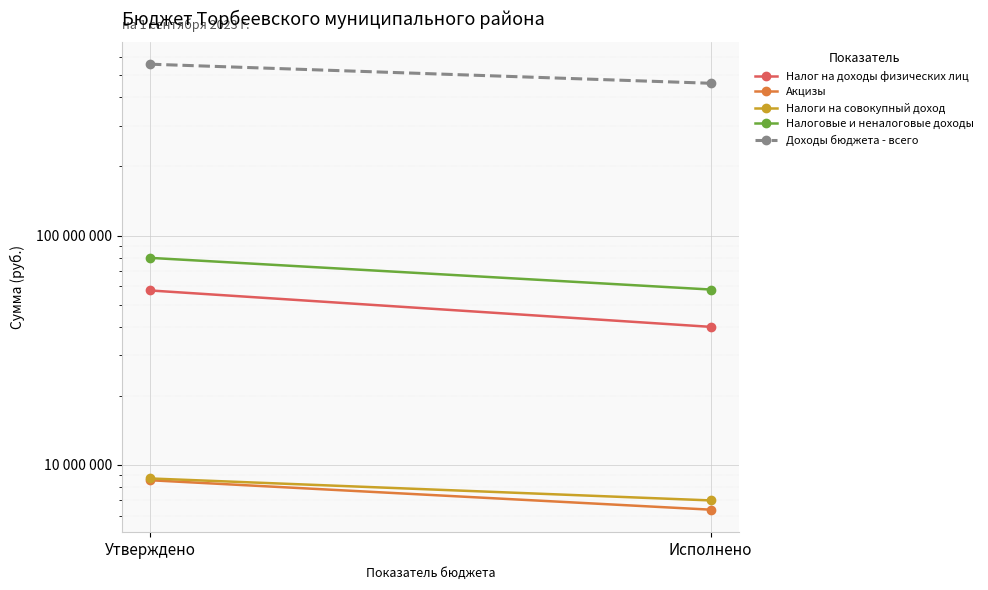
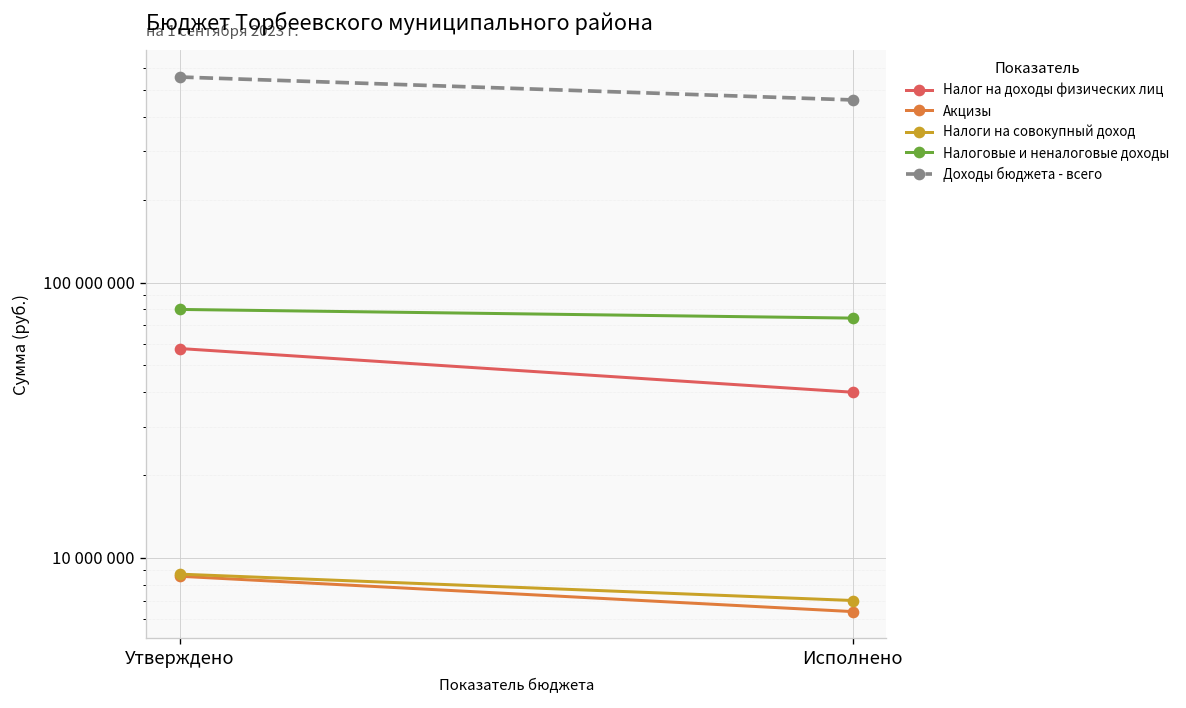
  {
    "Налоговые и неналоговые доходы": {
      "Утверждено": 80000000,
-     "Исполнено": 58000000
+     "Исполнено": 74000000
    },
    "Доходы бюджета - всего": {
      "Утверждено": 560000000,
      "Исполнено": 460000000
    }
  }
